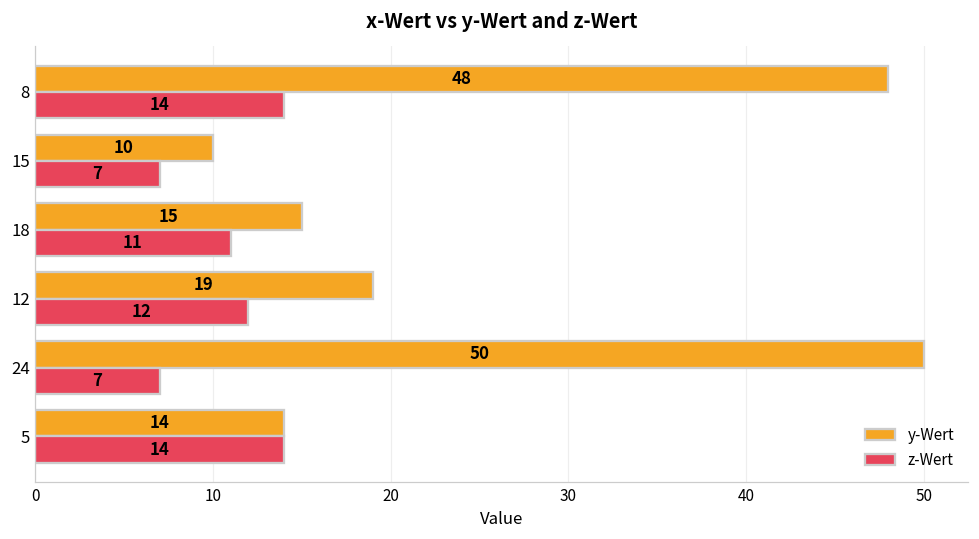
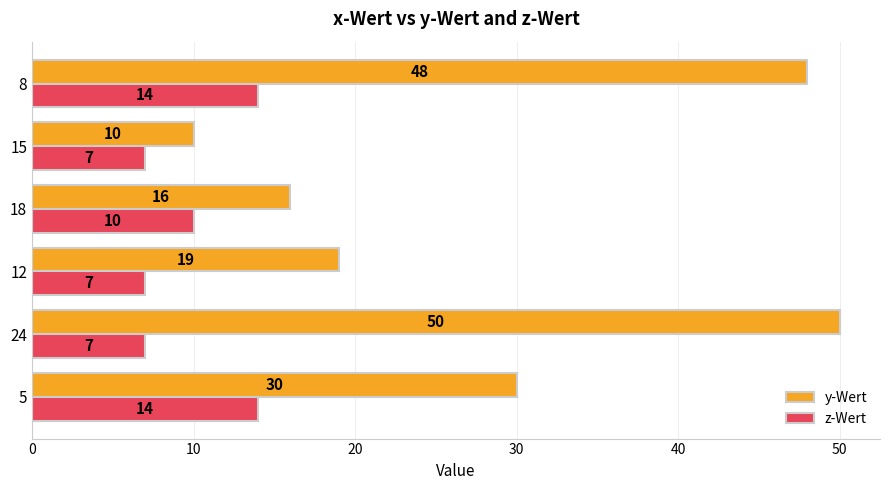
  {
    "y-Wert": {
      "8": 48,
      "15": 10,
-     "18": 15,
+     "18": 16,
      "12": 19,
      "24": 50,
-     "5": 14
+     "5": 30
    },
    "z-Wert": {
      "8": 14,
      "15": 7,
-     "18": 11,
-     "12": 12,
+     "18": 10,
+     "12": 7,
      "24": 7,
      "5": 14
    }
  }
